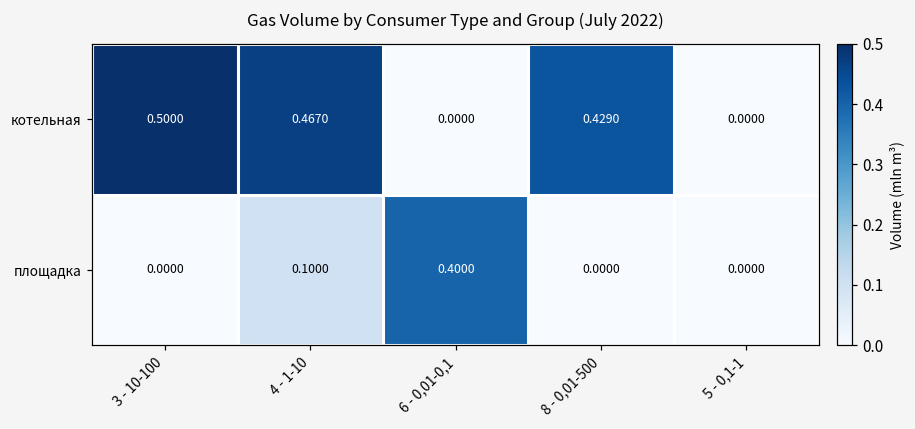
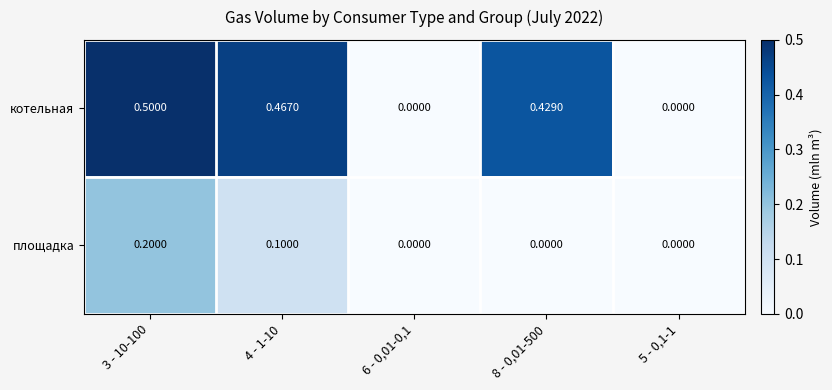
  {
    "котельная": {
      "3 - 10-100": 0.5000,
      "4 - 1-10": 0.4670,
      "6 - 0,01-0,1": 0.0000,
      "8 - 0,01-500": 0.4290,
      "5 - 0,1-1": 0.0000
    },
    "площадка": {
-     "3 - 10-100": 0.0000,
+     "3 - 10-100": 0.2000,
      "4 - 1-10": 0.1000,
-     "6 - 0,01-0,1": 0.4000,
+     "6 - 0,01-0,1": 0.0000,
      "8 - 0,01-500": 0.0000,
      "5 - 0,1-1": 0.0000
    }
  }
